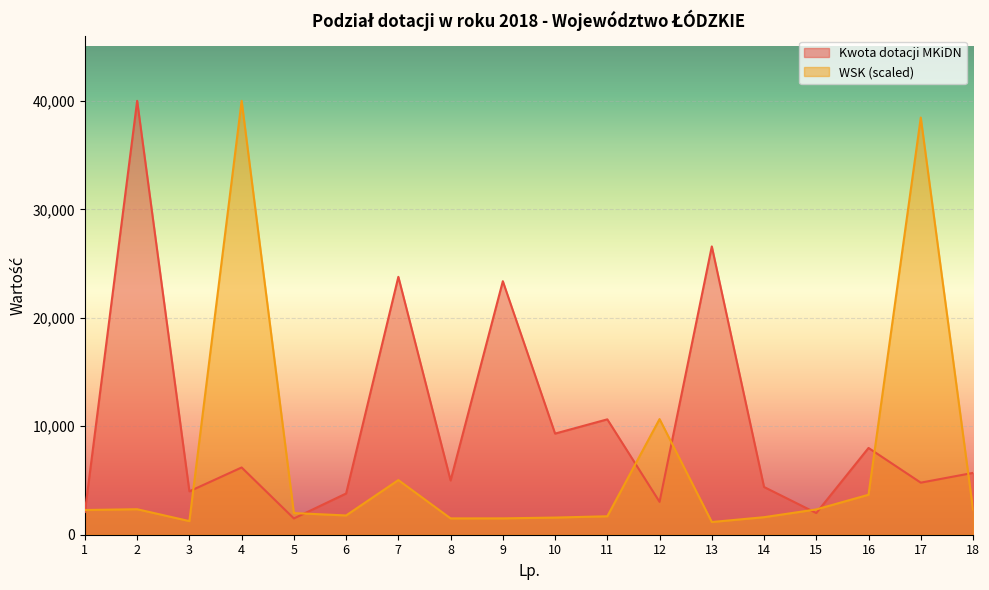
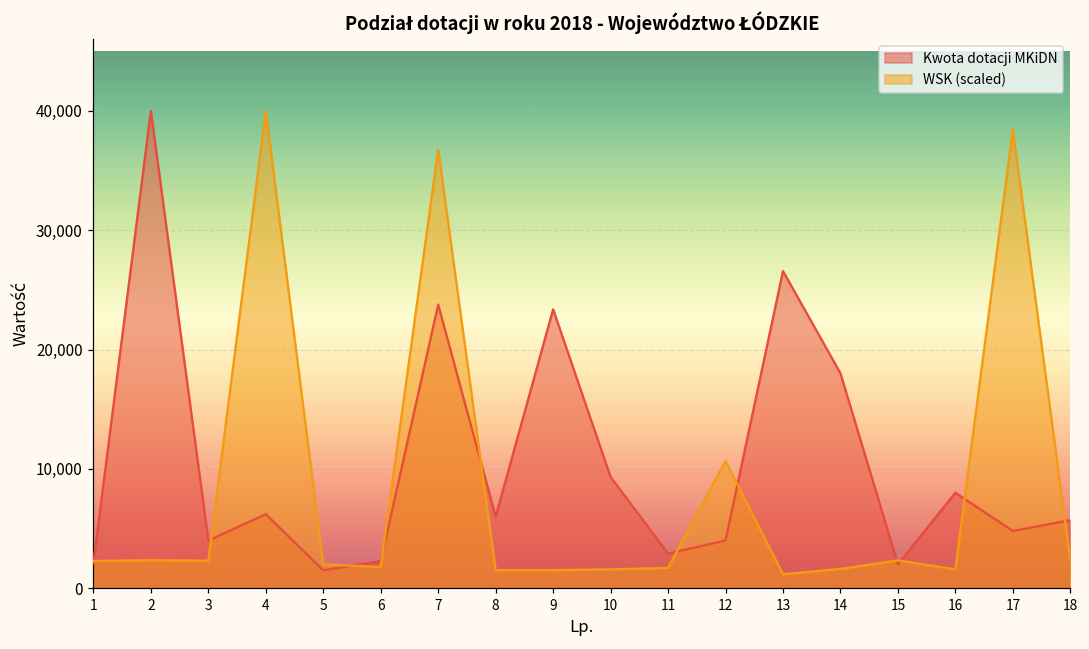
  {
    "Kwota dotacji MKiDN": {
      "2": "40,000",
      "3": "4,000",
      "4": "6,200",
      "5": "1,500",
-     "6": "3,800",
+     "6": "2,300",
      "7": "23,800",
-     "8": "5,000",
+     "8": "6,000",
      "9": "23,400",
      "10": "9,300",
-     "11": "10,600",
-     "12": "3,000",
+     "11": "2,900",
+     "12": "4,000",
      "13": "26,600",
-     "14": "4,400",
+     "14": "18,000",
      "15": "2,000",
      "16": "8,000",
      "17": "4,800",
      "18": "5,700"
    },
    "WSK (scaled)": {
      "2": "2,400",
-     "3": "1,300",
+     "3": "2,300",
      "4": "40,000",
      "5": "2,000",
      "6": "1,800",
-     "7": "5,000",
+     "7": "36,800",
      "8": "1,500",
      "9": "1,500",
      "10": "1,600",
      "11": "1,700",
      "12": "10,700",
      "13": "1,200",
      "14": "1,600",
      "15": "2,300",
-     "16": "3,700",
+     "16": "1,600",
      "17": "38,500",
      "18": "2,300"
    }
  }
